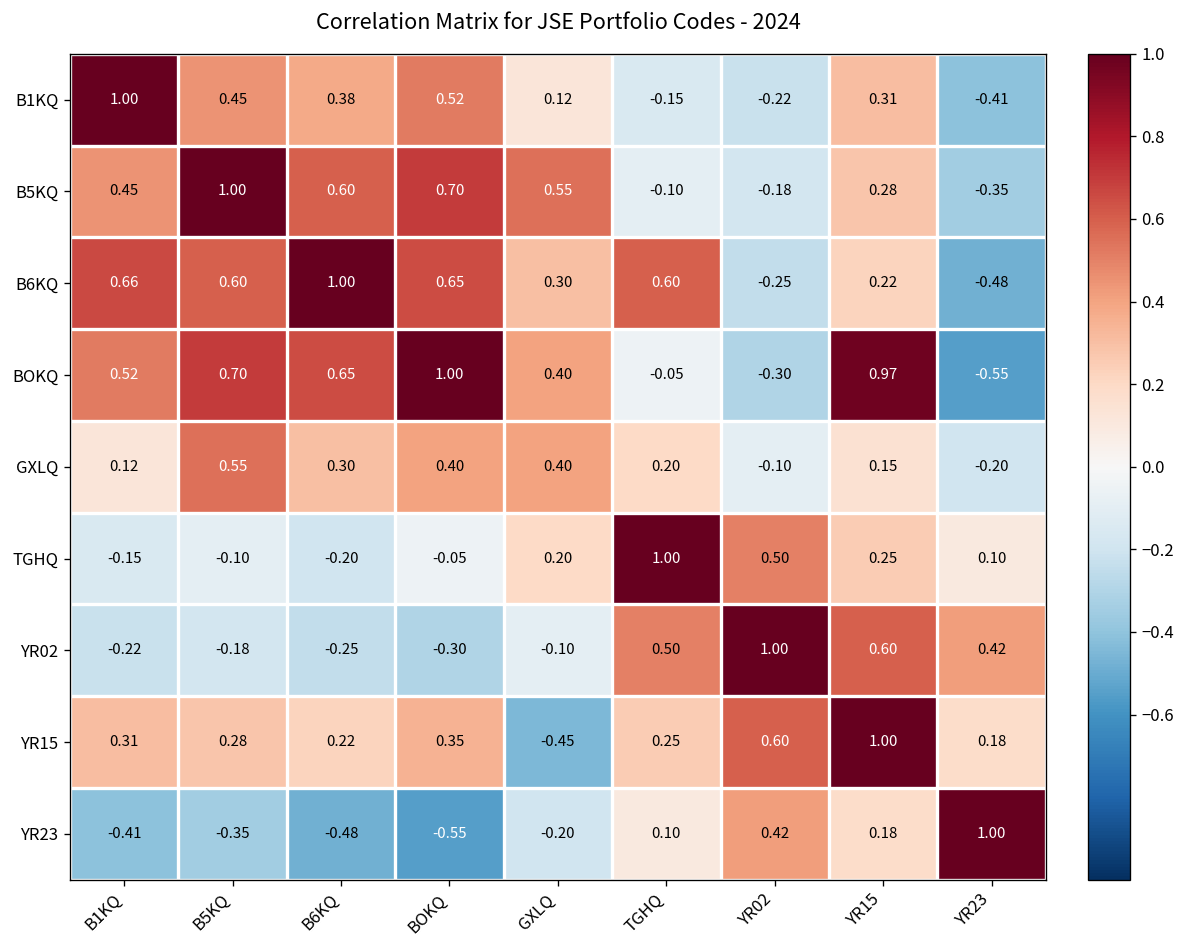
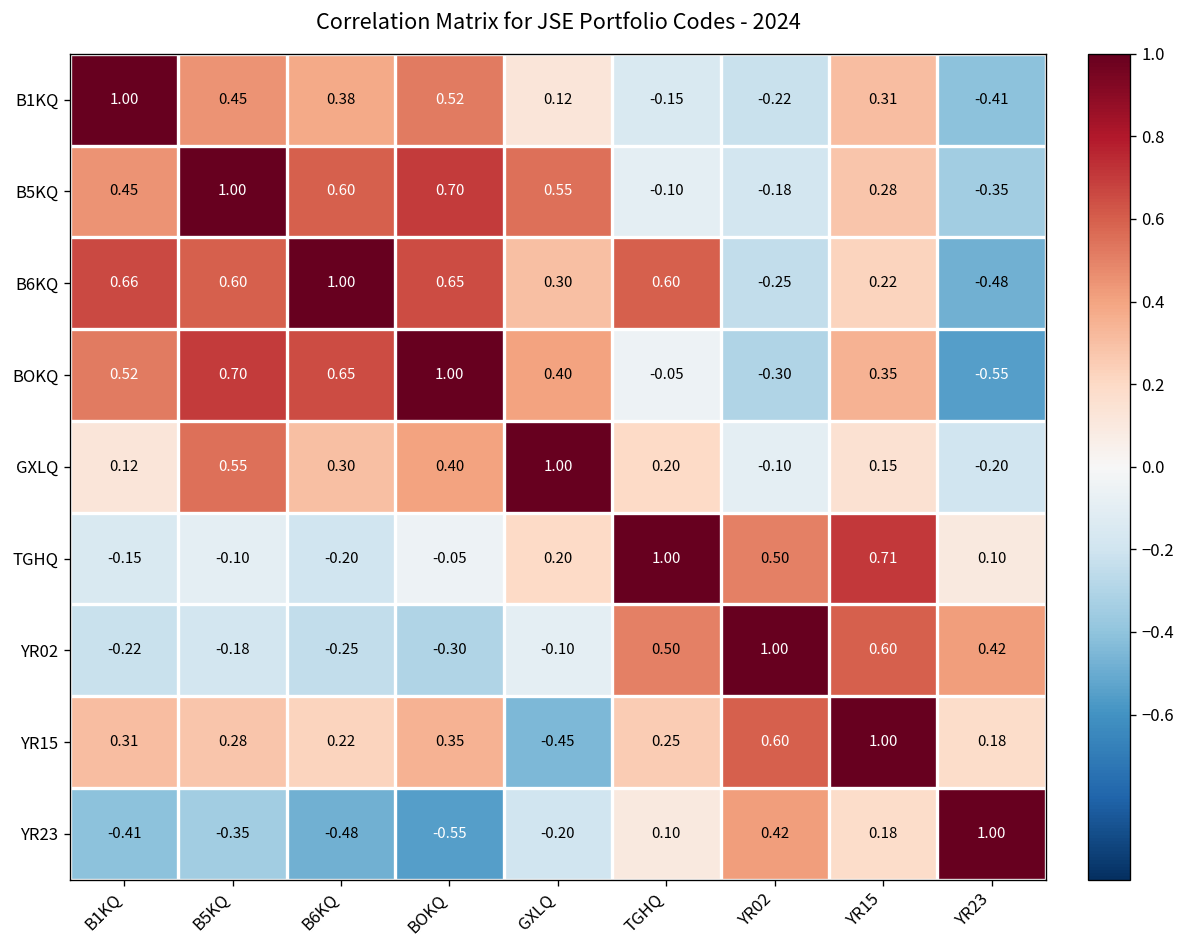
  {
    "B1KQ": {
      "B1KQ": 1.00,
      "B5KQ": 0.45,
      "B6KQ": 0.38,
      "BOKQ": 0.52,
      "GXLQ": 0.12,
      "TGHQ": -0.15,
      "YR02": -0.22,
      "YR15": 0.31,
      "YR23": -0.41
    },
    "B5KQ": {
      "B1KQ": 0.45,
      "B5KQ": 1.00,
      "B6KQ": 0.60,
      "BOKQ": 0.70,
      "GXLQ": 0.55,
      "TGHQ": -0.10,
      "YR02": -0.18,
      "YR15": 0.28,
      "YR23": -0.35
    },
    "B6KQ": {
      "B1KQ": 0.66,
      "B5KQ": 0.60,
      "B6KQ": 1.00,
      "BOKQ": 0.65,
      "GXLQ": 0.30,
      "TGHQ": 0.60,
      "YR02": -0.25,
      "YR15": 0.22,
      "YR23": -0.48
    },
    "BOKQ": {
      "B1KQ": 0.52,
      "B5KQ": 0.70,
      "B6KQ": 0.65,
      "BOKQ": 1.00,
      "GXLQ": 0.40,
      "TGHQ": -0.05,
      "YR02": -0.30,
-     "YR15": 0.97,
+     "YR15": 0.35,
      "YR23": -0.55
    },
    "GXLQ": {
      "B1KQ": 0.12,
      "B5KQ": 0.55,
      "B6KQ": 0.30,
      "BOKQ": 0.40,
-     "GXLQ": 0.40,
+     "GXLQ": 1.00,
      "TGHQ": 0.20,
      "YR02": -0.10,
      "YR15": 0.15,
      "YR23": -0.20
    },
    "TGHQ": {
      "B1KQ": -0.15,
      "B5KQ": -0.10,
      "B6KQ": -0.20,
      "BOKQ": -0.05,
      "GXLQ": 0.20,
      "TGHQ": 1.00,
      "YR02": 0.50,
-     "YR15": 0.25,
+     "YR15": 0.71,
      "YR23": 0.10
    },
    "YR02": {
      "B1KQ": -0.22,
      "B5KQ": -0.18,
      "B6KQ": -0.25,
      "BOKQ": -0.30,
      "GXLQ": -0.10,
      "TGHQ": 0.50,
      "YR02": 1.00,
      "YR15": 0.60,
      "YR23": 0.42
    },
    "YR15": {
      "B1KQ": 0.31,
      "B5KQ": 0.28,
      "B6KQ": 0.22,
      "BOKQ": 0.35,
      "GXLQ": -0.45,
      "TGHQ": 0.25,
      "YR02": 0.60,
      "YR15": 1.00,
      "YR23": 0.18
    },
    "YR23": {
      "B1KQ": -0.41,
      "B5KQ": -0.35,
      "B6KQ": -0.48,
      "BOKQ": -0.55,
      "GXLQ": -0.20,
      "TGHQ": 0.10,
      "YR02": 0.42,
      "YR15": 0.18,
      "YR23": 1.00
    }
  }
